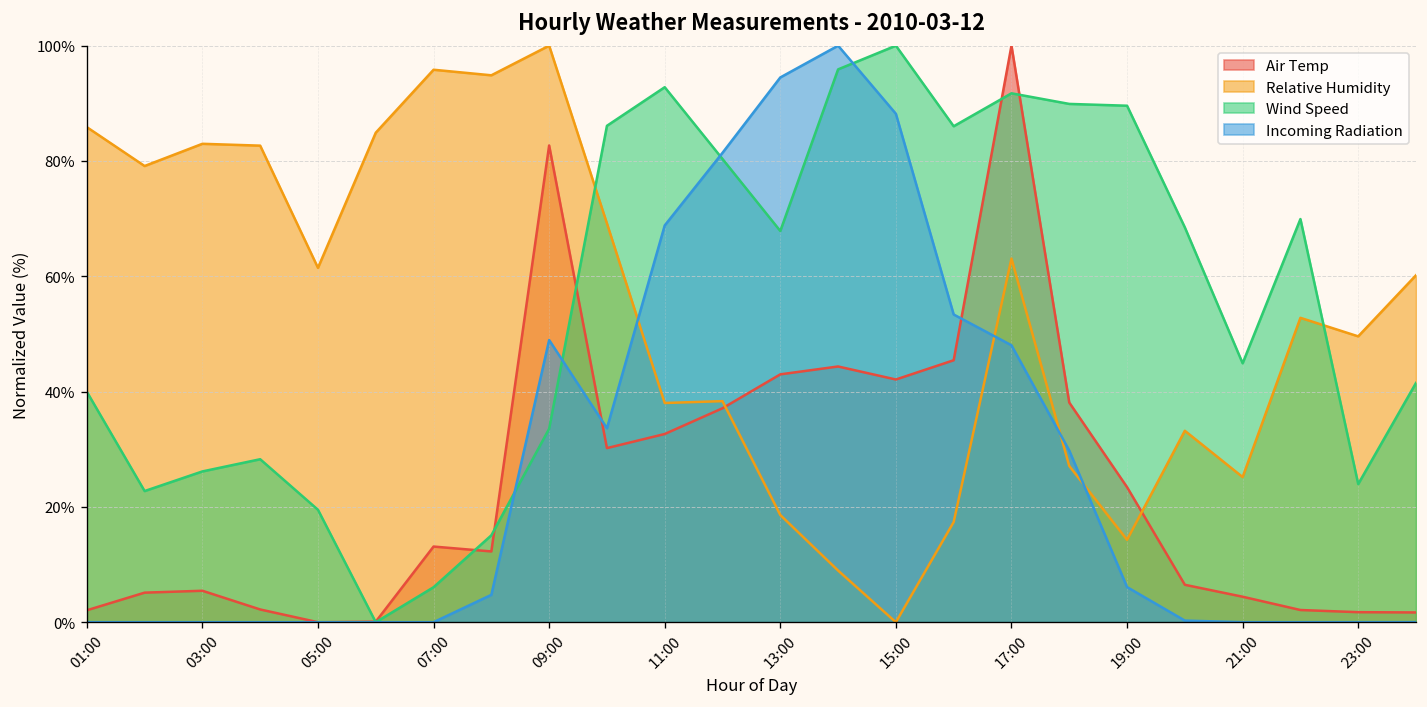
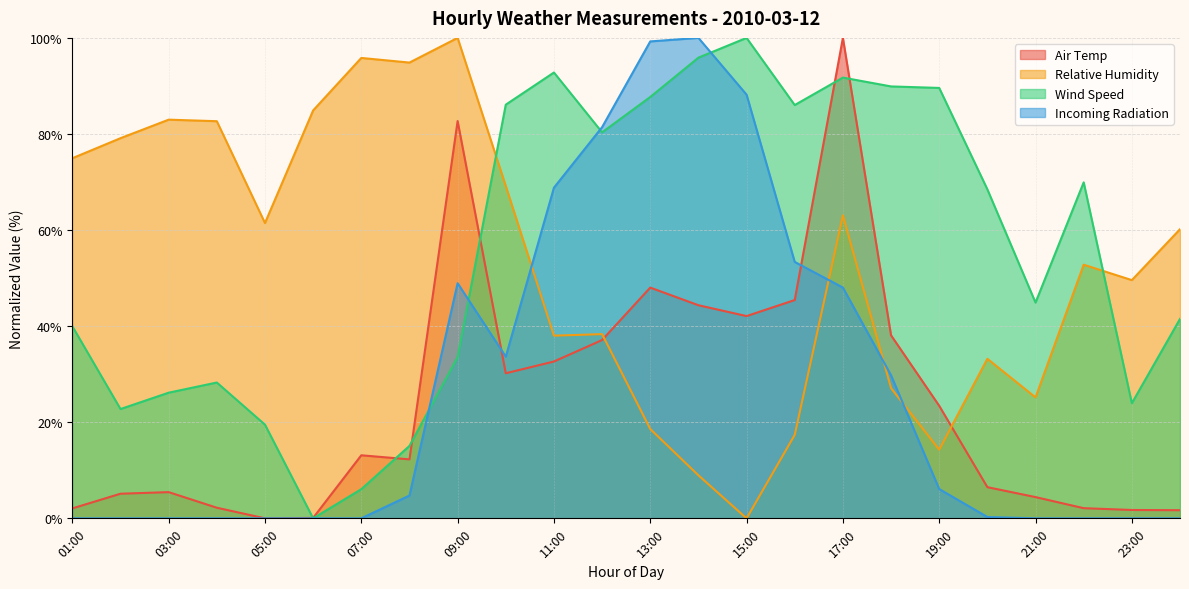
  {
    "Air Temp": {
      "01:00": "2%",
      "03:00": "5%",
      "07:00": "13%",
      "09:00": "83%",
      "11:00": "33%",
-     "13:00": "43%",
+     "13:00": "48%",
      "15:00": "42%",
      "17:00": "100%",
      "19:00": "23%",
      "21:00": "4%",
      "23:00": "2%"
    },
    "Relative Humidity": {
-     "01:00": "86%",
+     "01:00": "75%",
      "03:00": "83%",
      "05:00": "61%",
      "07:00": "96%",
      "09:00": "100%",
      "11:00": "38%",
      "13:00": "19%",
      "15:00": "0%",
      "17:00": "63%",
      "19:00": "14%",
      "21:00": "25%",
      "23:00": "50%"
    },
    "Wind Speed": {
      "01:00": "40%",
      "03:00": "26%",
      "05:00": "19%",
      "07:00": "6%",
      "09:00": "34%",
      "11:00": "93%",
-     "13:00": "68%",
+     "13:00": "88%",
      "15:00": "100%",
      "17:00": "92%",
      "19:00": "90%",
      "21:00": "45%",
      "23:00": "24%"
    },
    "Incoming Radiation": {
      "01:00": "0%",
      "03:00": "0%",
      "07:00": "0%",
      "09:00": "49%",
      "11:00": "69%",
-     "13:00": "94%",
+     "13:00": "99%",
      "15:00": "88%",
      "17:00": "48%",
      "19:00": "6%",
      "21:00": "0%",
      "23:00": "0%"
    }
  }
